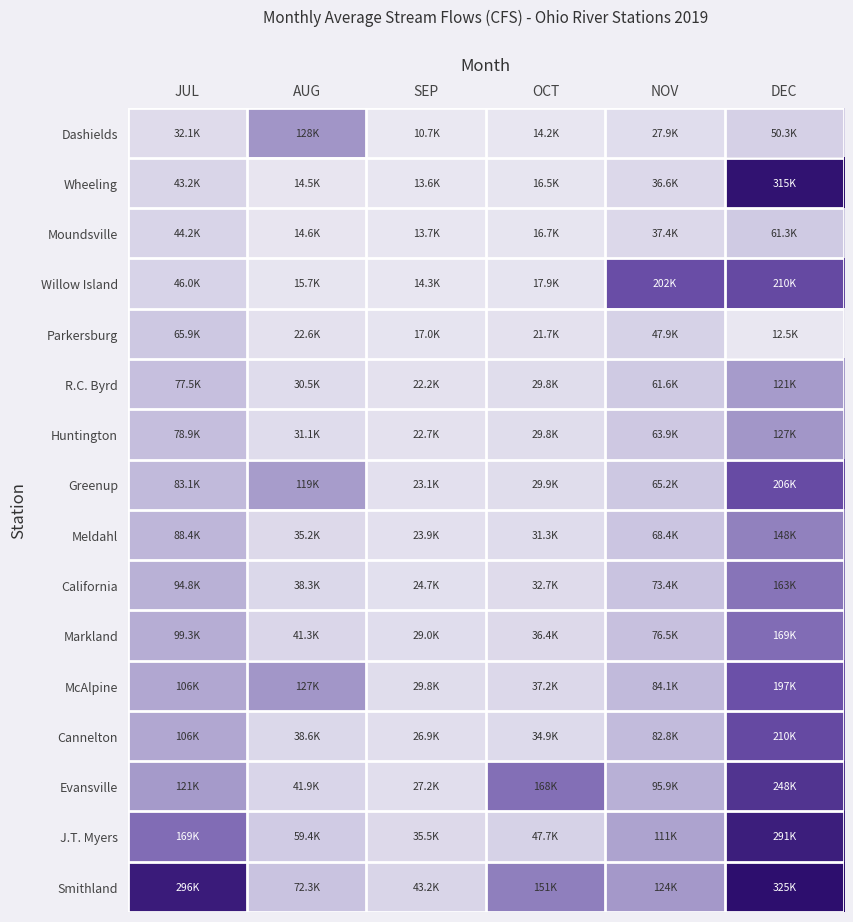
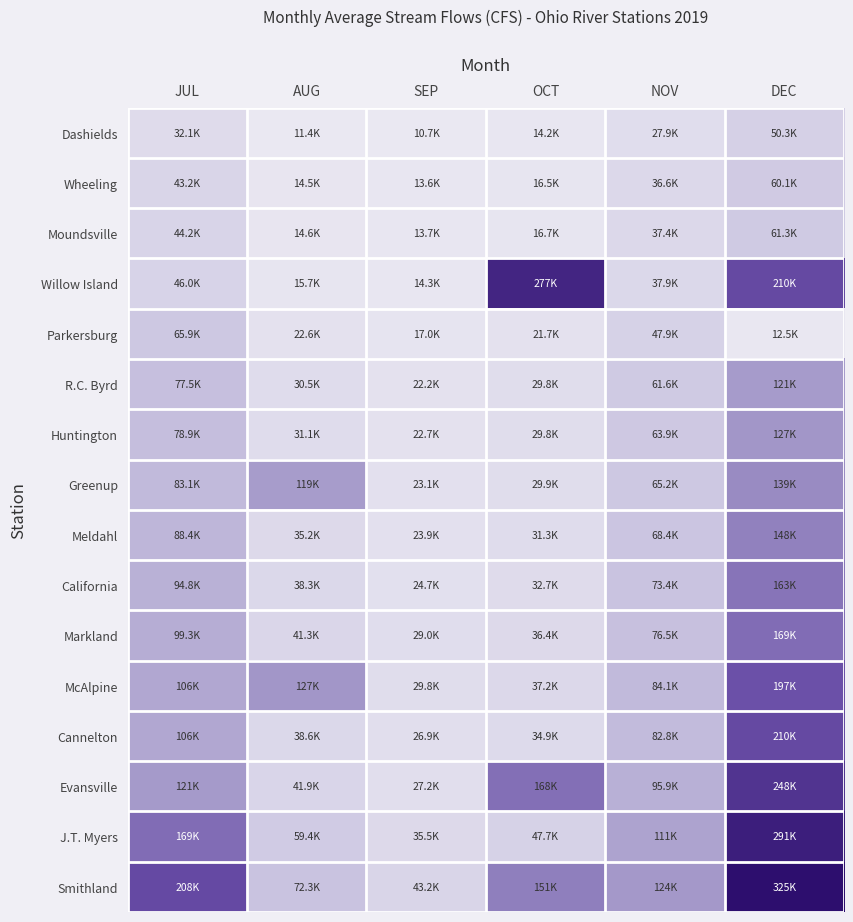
  {
    "Dashields": {
      "JUL": "32.1K",
-     "AUG": "128K",
+     "AUG": "11.4K",
      "SEP": "10.7K",
      "OCT": "14.2K",
      "NOV": "27.9K",
      "DEC": "50.3K"
    },
    "Wheeling": {
      "JUL": "43.2K",
      "AUG": "14.5K",
      "SEP": "13.6K",
      "OCT": "16.5K",
      "NOV": "36.6K",
-     "DEC": "315K"
+     "DEC": "60.1K"
    },
    "Moundsville": {
      "JUL": "44.2K",
      "AUG": "14.6K",
      "SEP": "13.7K",
      "OCT": "16.7K",
      "NOV": "37.4K",
      "DEC": "61.3K"
    },
    "Willow Island": {
      "JUL": "46.0K",
      "AUG": "15.7K",
      "SEP": "14.3K",
-     "OCT": "17.9K",
-     "NOV": "202K",
+     "OCT": "277K",
+     "NOV": "37.9K",
      "DEC": "210K"
    },
    "Parkersburg": {
      "JUL": "65.9K",
      "AUG": "22.6K",
      "SEP": "17.0K",
      "OCT": "21.7K",
      "NOV": "47.9K",
      "DEC": "12.5K"
    },
    "R.C. Byrd": {
      "JUL": "77.5K",
      "AUG": "30.5K",
      "SEP": "22.2K",
      "OCT": "29.8K",
      "NOV": "61.6K",
      "DEC": "121K"
    },
    "Huntington": {
      "JUL": "78.9K",
      "AUG": "31.1K",
      "SEP": "22.7K",
      "OCT": "29.8K",
      "NOV": "63.9K",
      "DEC": "127K"
    },
    "Greenup": {
      "JUL": "83.1K",
      "AUG": "119K",
      "SEP": "23.1K",
      "OCT": "29.9K",
      "NOV": "65.2K",
-     "DEC": "206K"
+     "DEC": "139K"
    },
    "Meldahl": {
      "JUL": "88.4K",
      "AUG": "35.2K",
      "SEP": "23.9K",
      "OCT": "31.3K",
      "NOV": "68.4K",
      "DEC": "148K"
    },
    "California": {
      "JUL": "94.8K",
      "AUG": "38.3K",
      "SEP": "24.7K",
      "OCT": "32.7K",
      "NOV": "73.4K",
      "DEC": "163K"
    },
    "Markland": {
      "JUL": "99.3K",
      "AUG": "41.3K",
      "SEP": "29.0K",
      "OCT": "36.4K",
      "NOV": "76.5K",
      "DEC": "169K"
    },
    "McAlpine": {
      "JUL": "106K",
      "AUG": "127K",
      "SEP": "29.8K",
      "OCT": "37.2K",
      "NOV": "84.1K",
      "DEC": "197K"
    },
    "Cannelton": {
      "JUL": "106K",
      "AUG": "38.6K",
      "SEP": "26.9K",
      "OCT": "34.9K",
      "NOV": "82.8K",
      "DEC": "210K"
    },
    "Evansville": {
      "JUL": "121K",
      "AUG": "41.9K",
      "SEP": "27.2K",
      "OCT": "168K",
      "NOV": "95.9K",
      "DEC": "248K"
    },
    "J.T. Myers": {
      "JUL": "169K",
      "AUG": "59.4K",
      "SEP": "35.5K",
      "OCT": "47.7K",
      "NOV": "111K",
      "DEC": "291K"
    },
    "Smithland": {
-     "JUL": "296K",
+     "JUL": "208K",
      "AUG": "72.3K",
      "SEP": "43.2K",
      "OCT": "151K",
      "NOV": "124K",
      "DEC": "325K"
    }
  }
